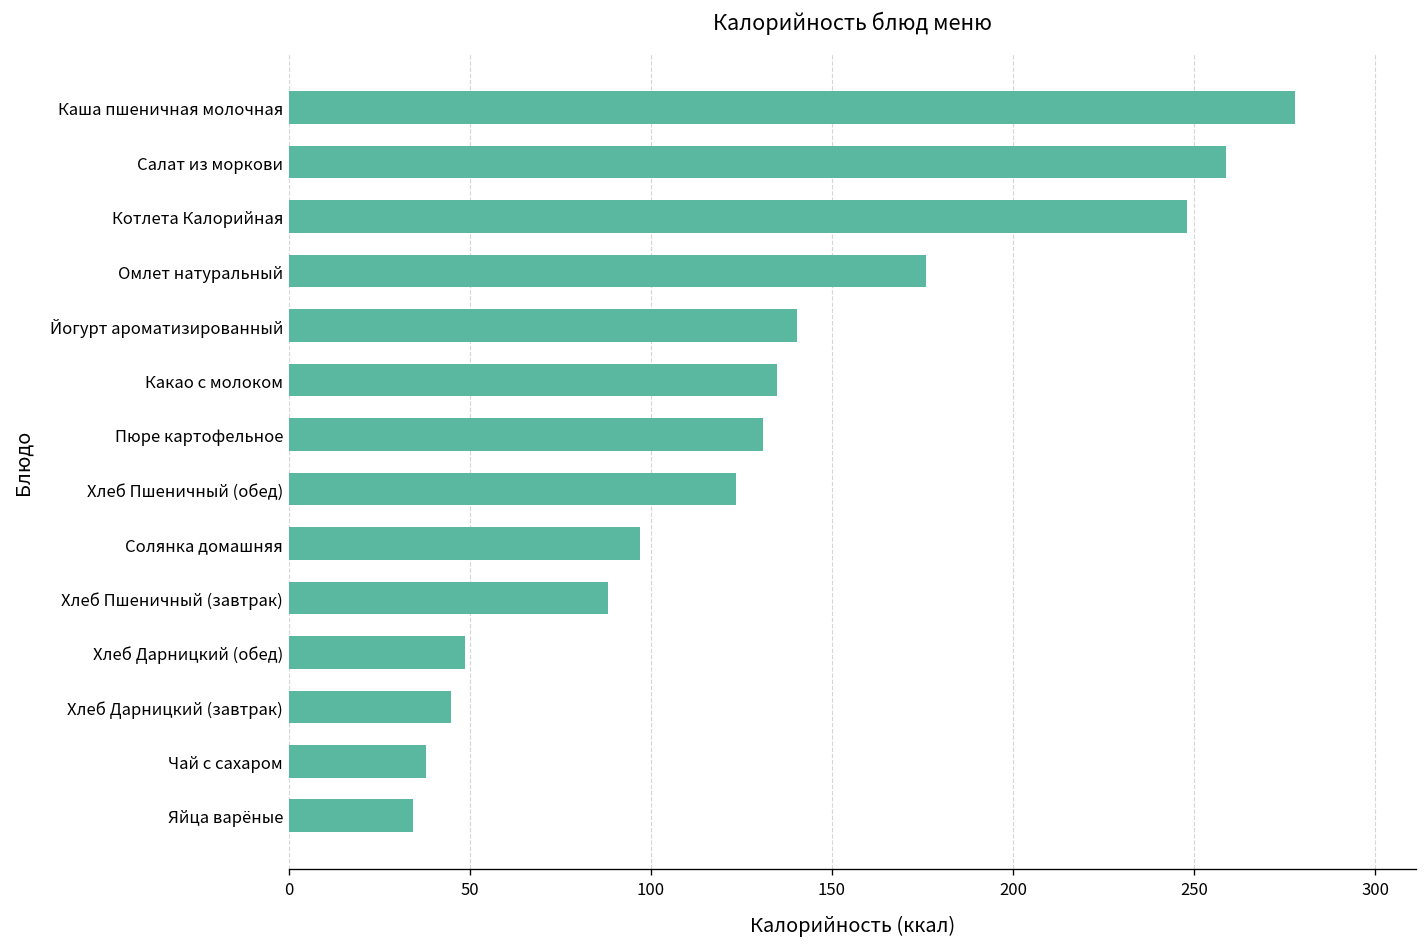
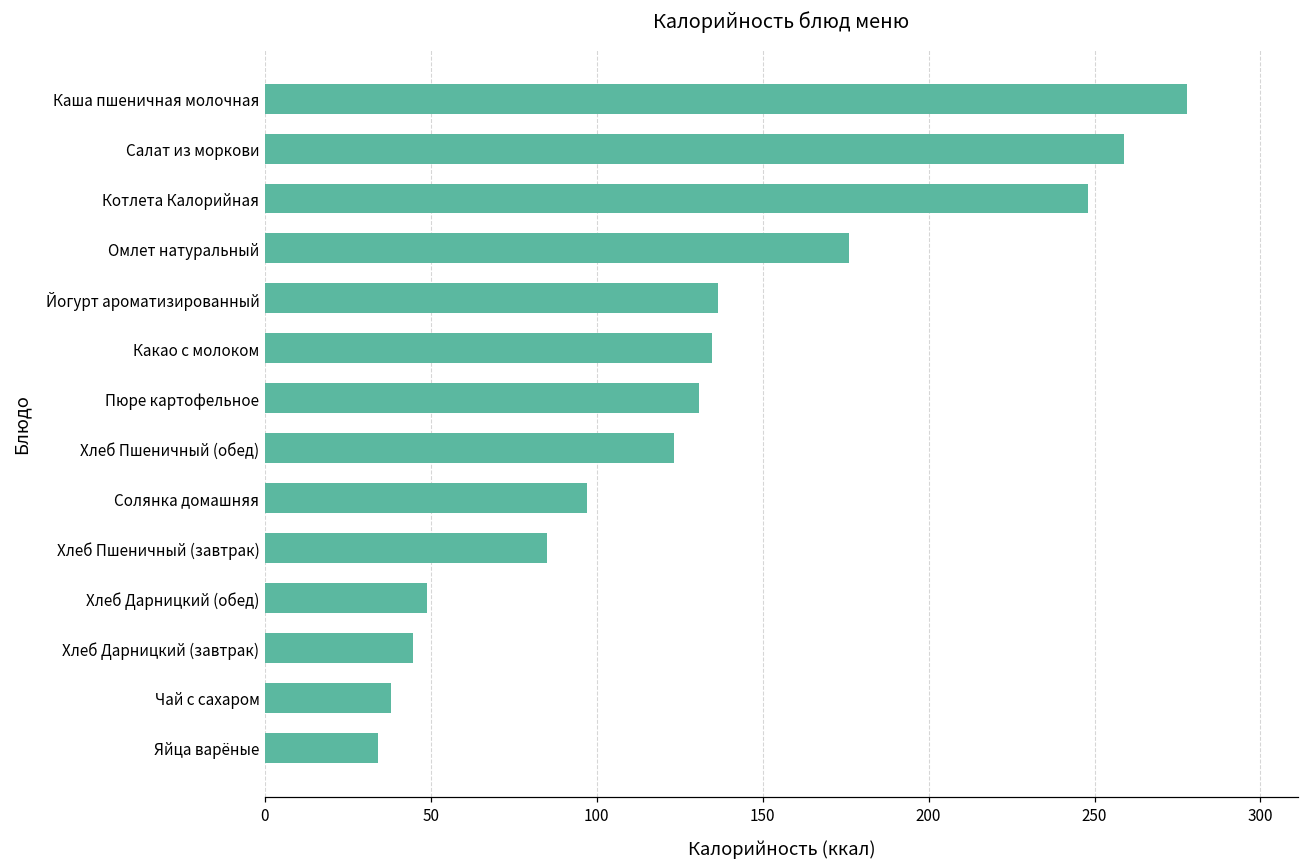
  {
    "Каша пшеничная молочная": 278,
    "Салат из моркови": 259,
    "Котлета Калорийная": 248,
    "Омлет натуральный": 176,
-   "Йогурт ароматизированный": 140,
+   "Йогурт ароматизированный": 137,
    "Какао с молоком": 135,
    "Пюре картофельное": 131,
    "Хлеб Пшеничный (обед)": 123,
    "Солянка домашняя": 97,
-   "Хлеб Пшеничный (завтрак)": 88,
+   "Хлеб Пшеничный (завтрак)": 85,
    "Хлеб Дарницкий (обед)": 49,
    "Хлеб Дарницкий (завтрак)": 45,
    "Чай с сахаром": 38,
    "Яйца варёные": 34
  }
